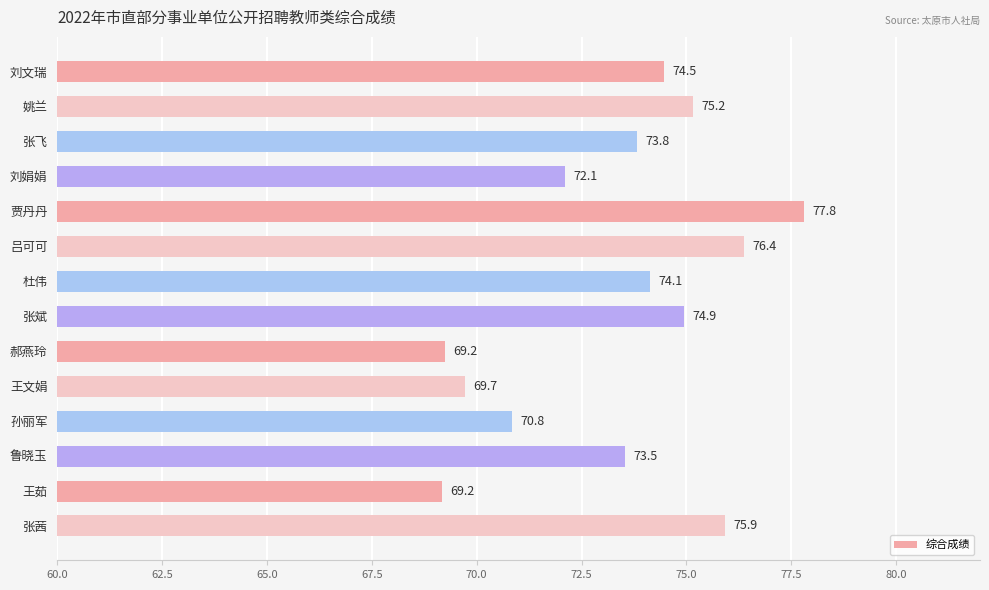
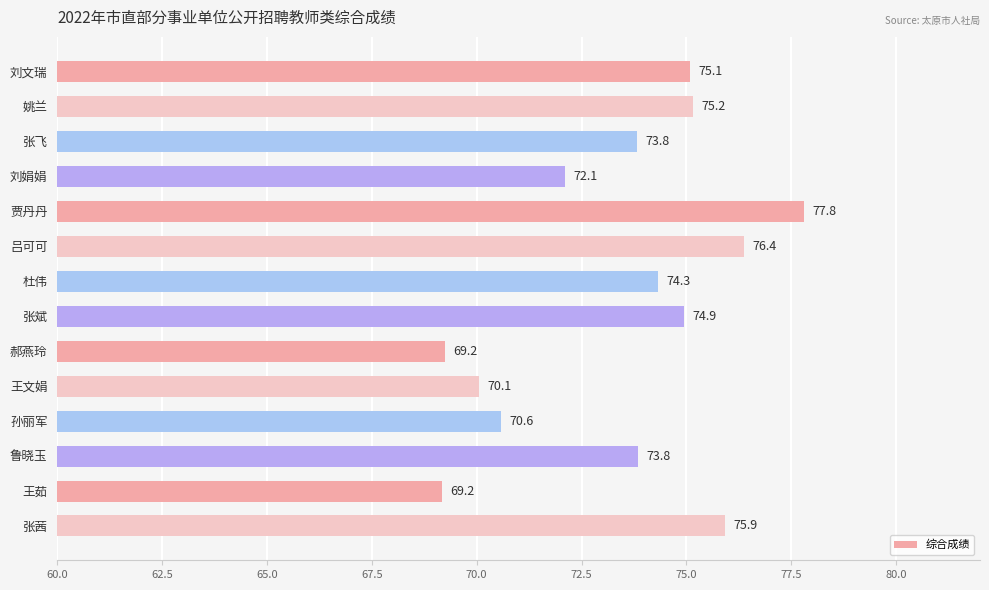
  {
-   "刘文瑞": 74.5,
+   "刘文瑞": 75.1,
    "姚兰": 75.2,
    "张飞": 73.8,
    "刘娟娟": 72.1,
    "贾丹丹": 77.8,
    "吕可可": 76.4,
-   "杜伟": 74.1,
+   "杜伟": 74.3,
    "张斌": 74.9,
    "郝燕玲": 69.2,
-   "王文娟": 69.7,
-   "孙丽军": 70.8,
-   "鲁晓玉": 73.5,
+   "王文娟": 70.1,
+   "孙丽军": 70.6,
+   "鲁晓玉": 73.8,
    "王茹": 69.2,
    "张茜": 75.9
  }
